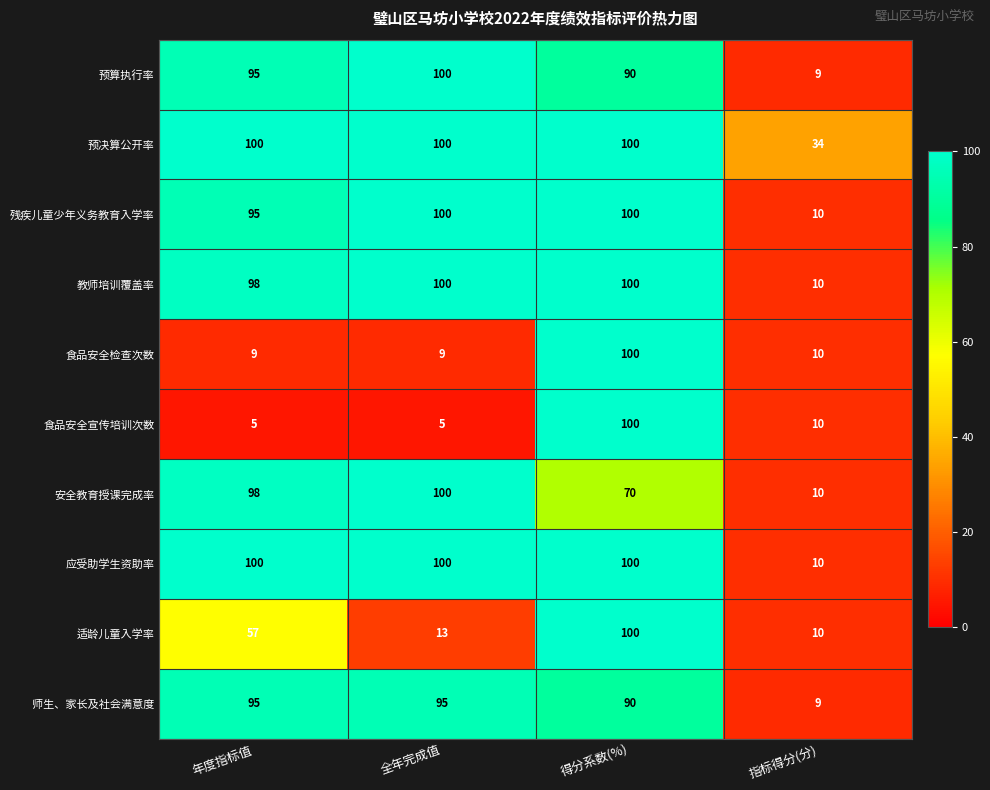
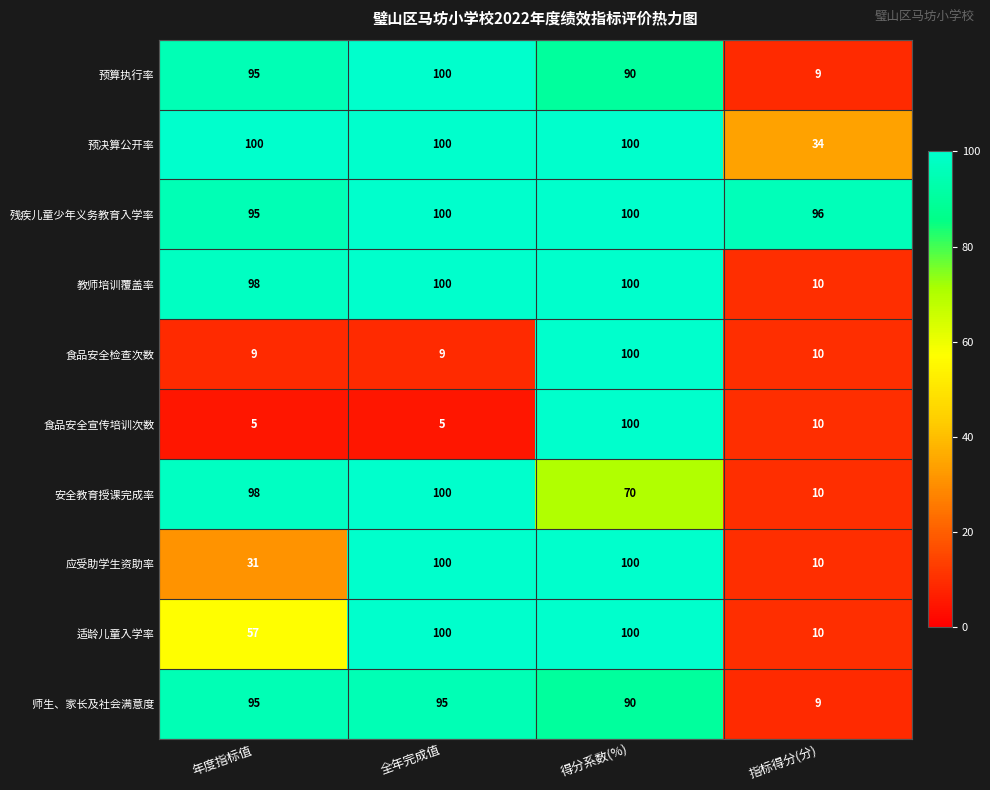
  {
    "预算执行率": {
      "年度指标值": 95,
      "全年完成值": 100,
      "得分系数(%)": 90,
      "指标得分(分)": 9
    },
    "预决算公开率": {
      "年度指标值": 100,
      "全年完成值": 100,
      "得分系数(%)": 100,
      "指标得分(分)": 34
    },
    "残疾儿童少年义务教育入学率": {
      "年度指标值": 95,
      "全年完成值": 100,
      "得分系数(%)": 100,
-     "指标得分(分)": 10
+     "指标得分(分)": 96
    },
    "教师培训覆盖率": {
      "年度指标值": 98,
      "全年完成值": 100,
      "得分系数(%)": 100,
      "指标得分(分)": 10
    },
    "食品安全检查次数": {
      "年度指标值": 9,
      "全年完成值": 9,
      "得分系数(%)": 100,
      "指标得分(分)": 10
    },
    "食品安全宣传培训次数": {
      "年度指标值": 5,
      "全年完成值": 5,
      "得分系数(%)": 100,
      "指标得分(分)": 10
    },
    "安全教育授课完成率": {
      "年度指标值": 98,
      "全年完成值": 100,
      "得分系数(%)": 70,
      "指标得分(分)": 10
    },
    "应受助学生资助率": {
-     "年度指标值": 100,
+     "年度指标值": 31,
      "全年完成值": 100,
      "得分系数(%)": 100,
      "指标得分(分)": 10
    },
    "适龄儿童入学率": {
      "年度指标值": 57,
-     "全年完成值": 13,
+     "全年完成值": 100,
      "得分系数(%)": 100,
      "指标得分(分)": 10
    },
    "师生、家长及社会满意度": {
      "年度指标值": 95,
      "全年完成值": 95,
      "得分系数(%)": 90,
      "指标得分(分)": 9
    }
  }
